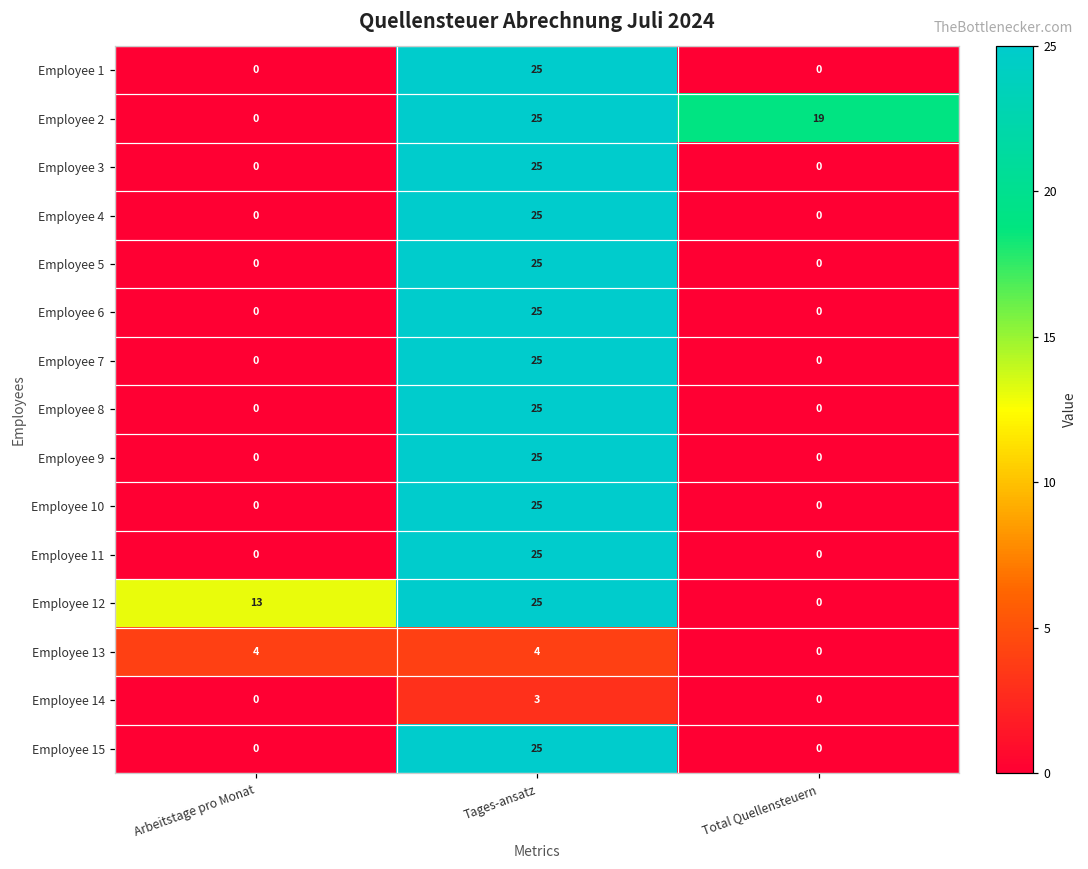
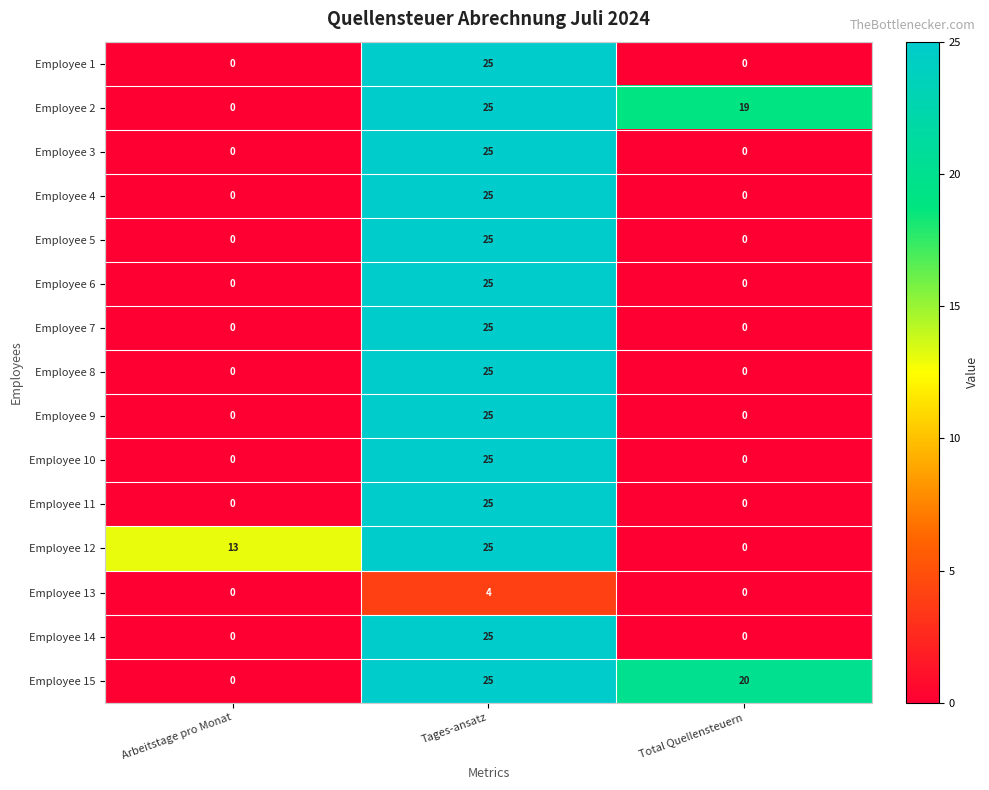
  {
    "Employee 1": {
      "Arbeitstage pro Monat": 0,
      "Tages-ansatz": 25,
      "Total Quellensteuern": 0
    },
    "Employee 2": {
      "Arbeitstage pro Monat": 0,
      "Tages-ansatz": 25,
      "Total Quellensteuern": 19
    },
    "Employee 3": {
      "Arbeitstage pro Monat": 0,
      "Tages-ansatz": 25,
      "Total Quellensteuern": 0
    },
    "Employee 4": {
      "Arbeitstage pro Monat": 0,
      "Tages-ansatz": 25,
      "Total Quellensteuern": 0
    },
    "Employee 5": {
      "Arbeitstage pro Monat": 0,
      "Tages-ansatz": 25,
      "Total Quellensteuern": 0
    },
    "Employee 6": {
      "Arbeitstage pro Monat": 0,
      "Tages-ansatz": 25,
      "Total Quellensteuern": 0
    },
    "Employee 7": {
      "Arbeitstage pro Monat": 0,
      "Tages-ansatz": 25,
      "Total Quellensteuern": 0
    },
    "Employee 8": {
      "Arbeitstage pro Monat": 0,
      "Tages-ansatz": 25,
      "Total Quellensteuern": 0
    },
    "Employee 9": {
      "Arbeitstage pro Monat": 0,
      "Tages-ansatz": 25,
      "Total Quellensteuern": 0
    },
    "Employee 10": {
      "Arbeitstage pro Monat": 0,
      "Tages-ansatz": 25,
      "Total Quellensteuern": 0
    },
    "Employee 11": {
      "Arbeitstage pro Monat": 0,
      "Tages-ansatz": 25,
      "Total Quellensteuern": 0
    },
    "Employee 12": {
      "Arbeitstage pro Monat": 13,
      "Tages-ansatz": 25,
      "Total Quellensteuern": 0
    },
    "Employee 13": {
-     "Arbeitstage pro Monat": 4,
+     "Arbeitstage pro Monat": 0,
      "Tages-ansatz": 4,
      "Total Quellensteuern": 0
    },
    "Employee 14": {
      "Arbeitstage pro Monat": 0,
-     "Tages-ansatz": 3,
+     "Tages-ansatz": 25,
      "Total Quellensteuern": 0
    },
    "Employee 15": {
      "Arbeitstage pro Monat": 0,
      "Tages-ansatz": 25,
-     "Total Quellensteuern": 0
+     "Total Quellensteuern": 20
    }
  }
